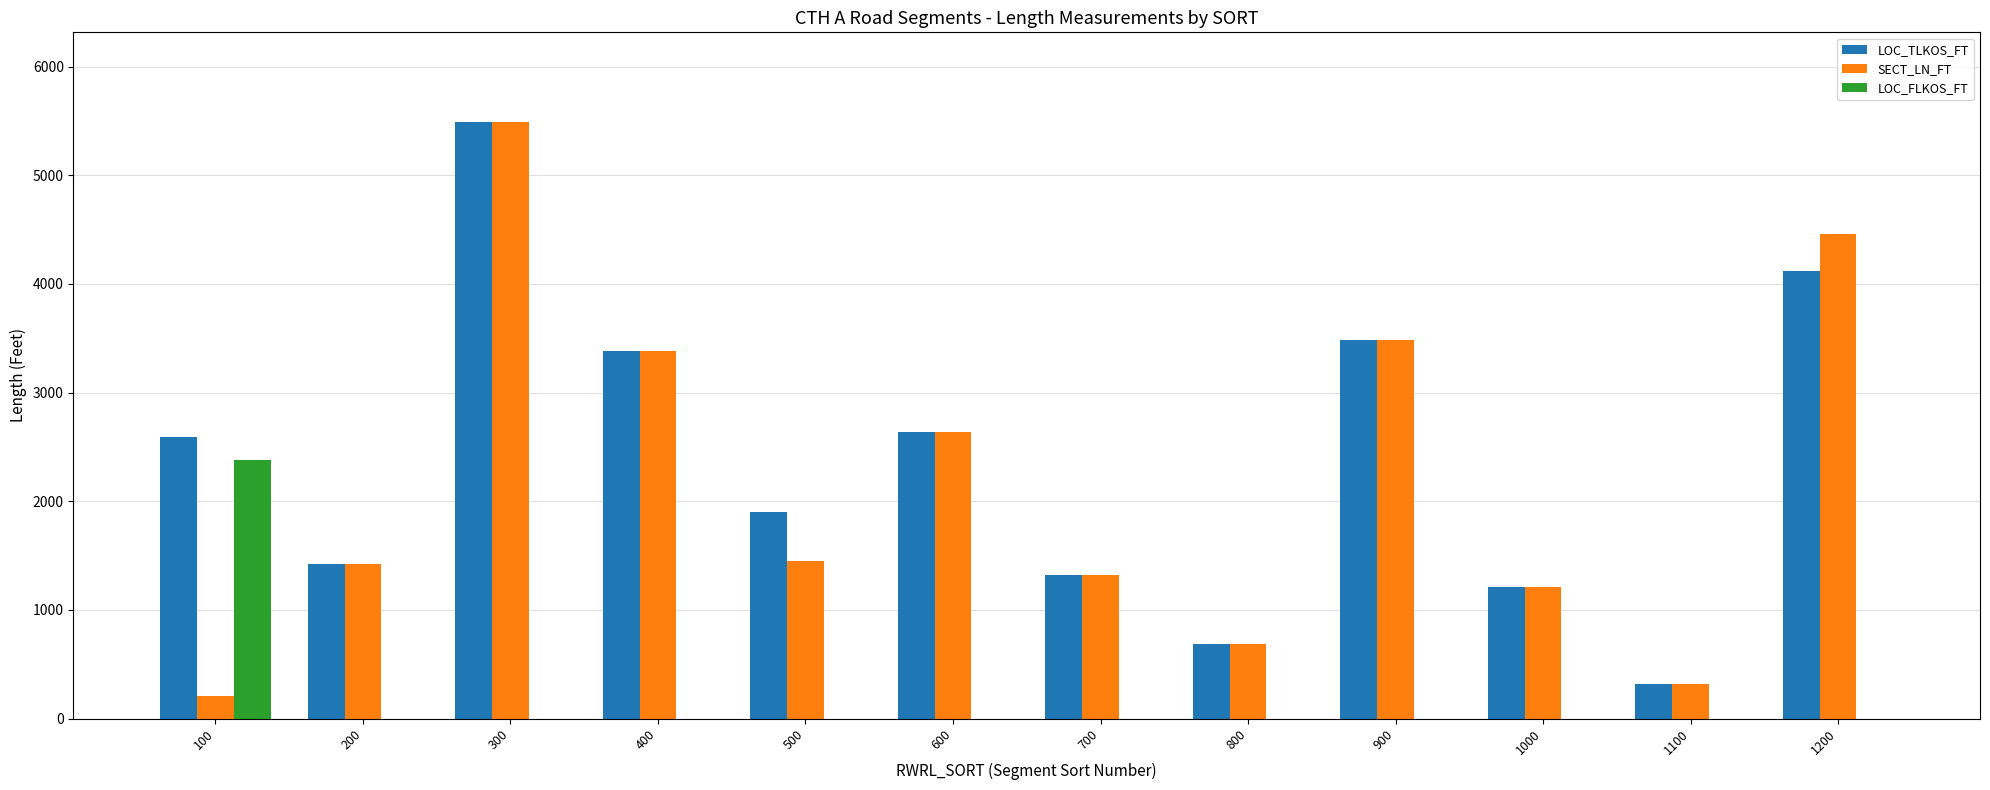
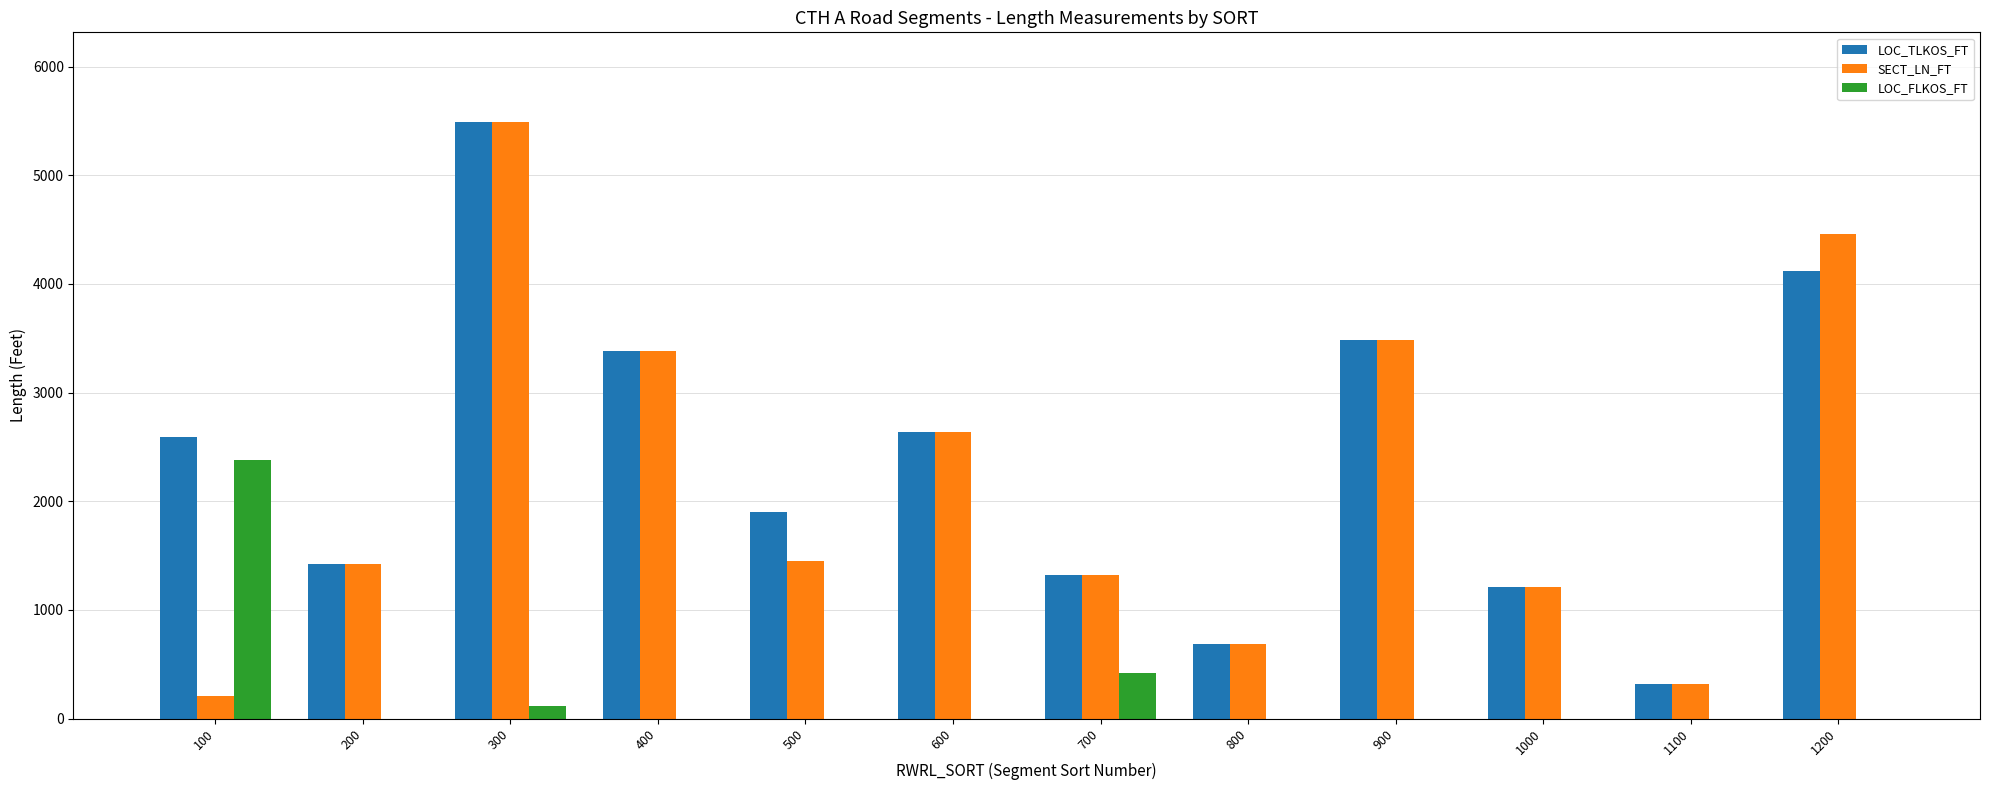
  {
    "LOC_TLKOS_FT": {
      "100": 2590,
      "200": 1430,
      "300": 5490,
      "400": 3380,
      "500": 1900,
      "600": 2640,
      "700": 1320,
      "800": 690,
      "900": 3490,
      "1000": 1210,
      "1100": 320,
      "1200": 4120
    },
    "SECT_LN_FT": {
      "100": 210,
      "200": 1430,
      "300": 5490,
      "400": 3380,
      "500": 1450,
      "600": 2640,
      "700": 1320,
      "800": 690,
      "900": 3490,
      "1000": 1210,
      "1100": 320,
      "1200": 4460
    },
    "LOC_FLKOS_FT": {
      "100": 2380,
      "200": 0,
-     "300": 0,
+     "300": 110,
      "400": 0,
      "500": 0,
      "600": 0,
-     "700": 0,
+     "700": 420,
      "800": 0,
      "900": 0,
      "1000": 0,
      "1100": 0,
      "1200": 0
    }
  }
